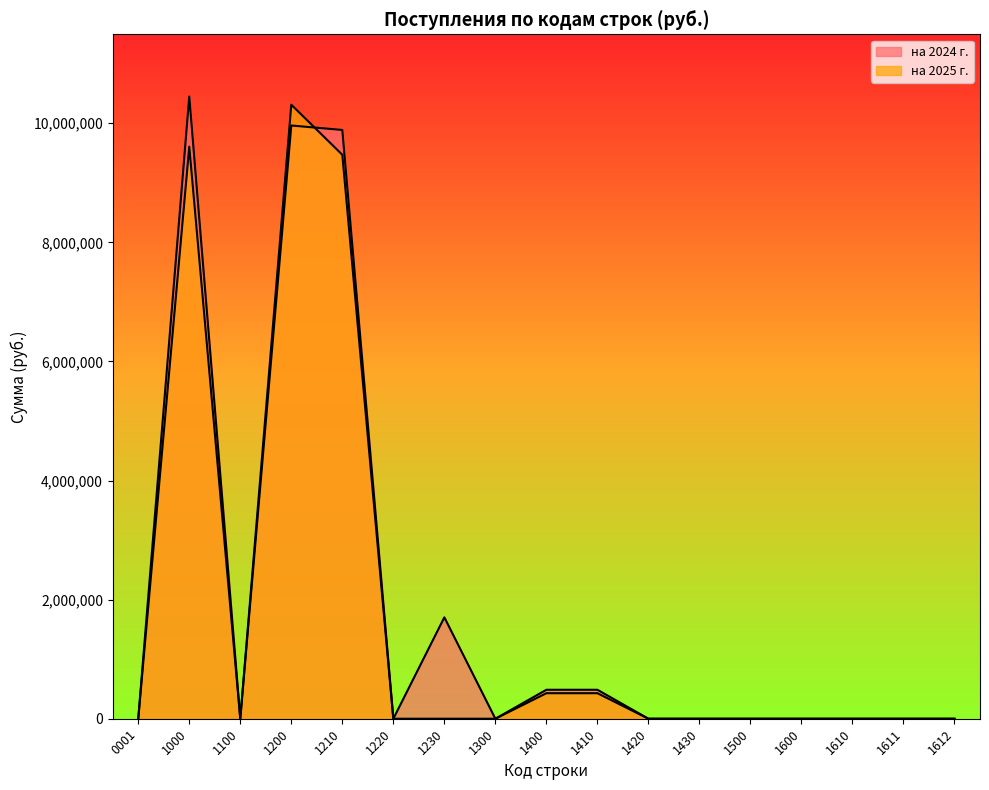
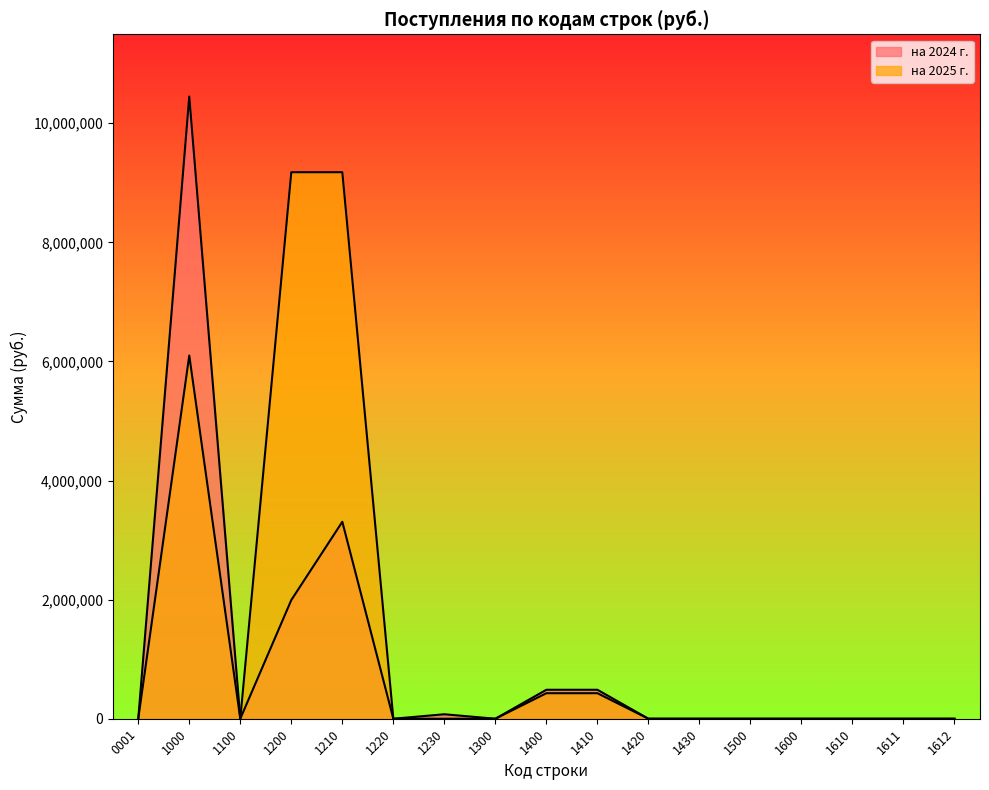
  {
    "на 2024 г.": {
      "1000": "10,400,000",
-     "1200": "10,000,000",
-     "1210": "9,900,000",
-     "1230": "1,700,000",
+     "1200": "2,000,000",
+     "1210": "3,300,000",
+     "1230": "100,000",
      "1400": "500,000",
      "1410": "500,000"
    },
    "на 2025 г.": {
-     "1000": "9,600,000",
-     "1200": "10,300,000",
-     "1210": "9,500,000",
+     "1000": "6,100,000",
+     "1200": "9,200,000",
+     "1210": "9,200,000",
      "1230": "0",
      "1400": "400,000",
      "1410": "400,000"
    }
  }
